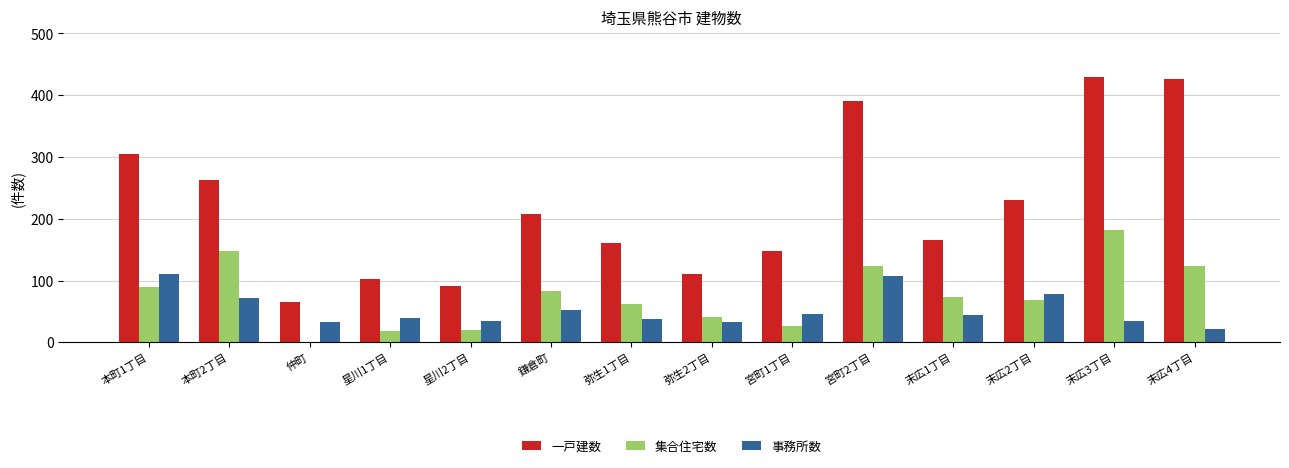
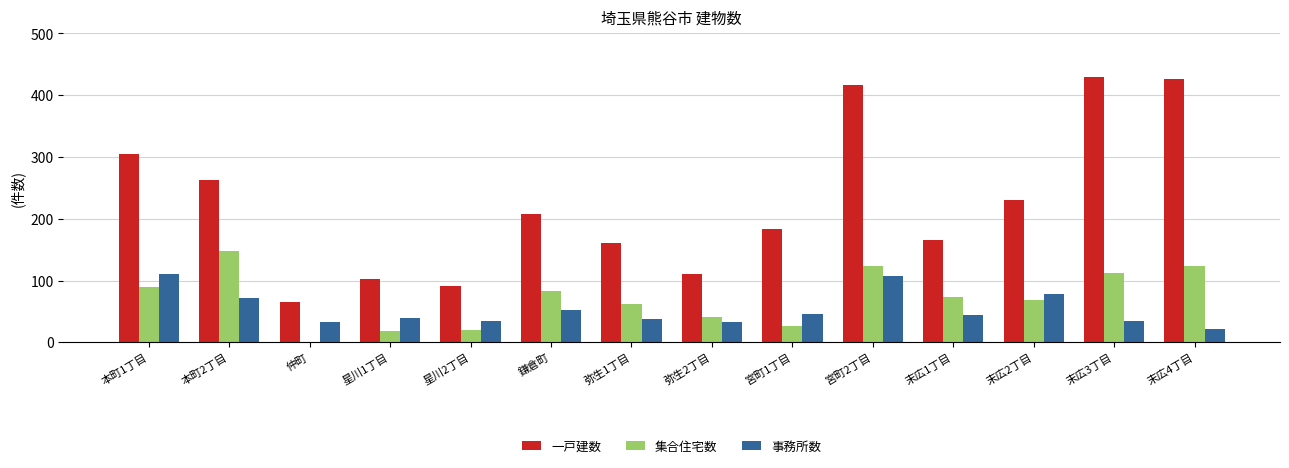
  {
    "一戸建数": {
      "本町1丁目": 310,
      "本町2丁目": 260,
      "仲町": 70,
      "星川1丁目": 100,
      "星川2丁目": 90,
      "鎌倉町": 210,
      "弥生1丁目": 160,
      "弥生2丁目": 110,
-     "宮町1丁目": 150,
-     "宮町2丁目": 390,
+     "宮町1丁目": 180,
+     "宮町2丁目": 420,
      "末広1丁目": 170,
      "末広2丁目": 230,
      "末広3丁目": 430,
      "末広4丁目": 430
    },
    "集合住宅数": {
      "本町1丁目": 90,
      "本町2丁目": 150,
      "仲町": 0,
      "星川1丁目": 20,
      "星川2丁目": 20,
      "鎌倉町": 80,
      "弥生1丁目": 60,
      "弥生2丁目": 40,
      "宮町1丁目": 30,
      "宮町2丁目": 120,
      "末広1丁目": 70,
      "末広2丁目": 70,
-     "末広3丁目": 180,
+     "末広3丁目": 110,
      "末広4丁目": 120
    },
    "事務所数": {
      "本町1丁目": 110,
      "本町2丁目": 70,
      "仲町": 30,
      "星川1丁目": 40,
      "星川2丁目": 30,
      "鎌倉町": 50,
      "弥生1丁目": 40,
      "弥生2丁目": 30,
      "宮町1丁目": 50,
      "宮町2丁目": 110,
      "末広1丁目": 40,
      "末広2丁目": 80,
      "末広3丁目": 40,
      "末広4丁目": 20
    }
  }
